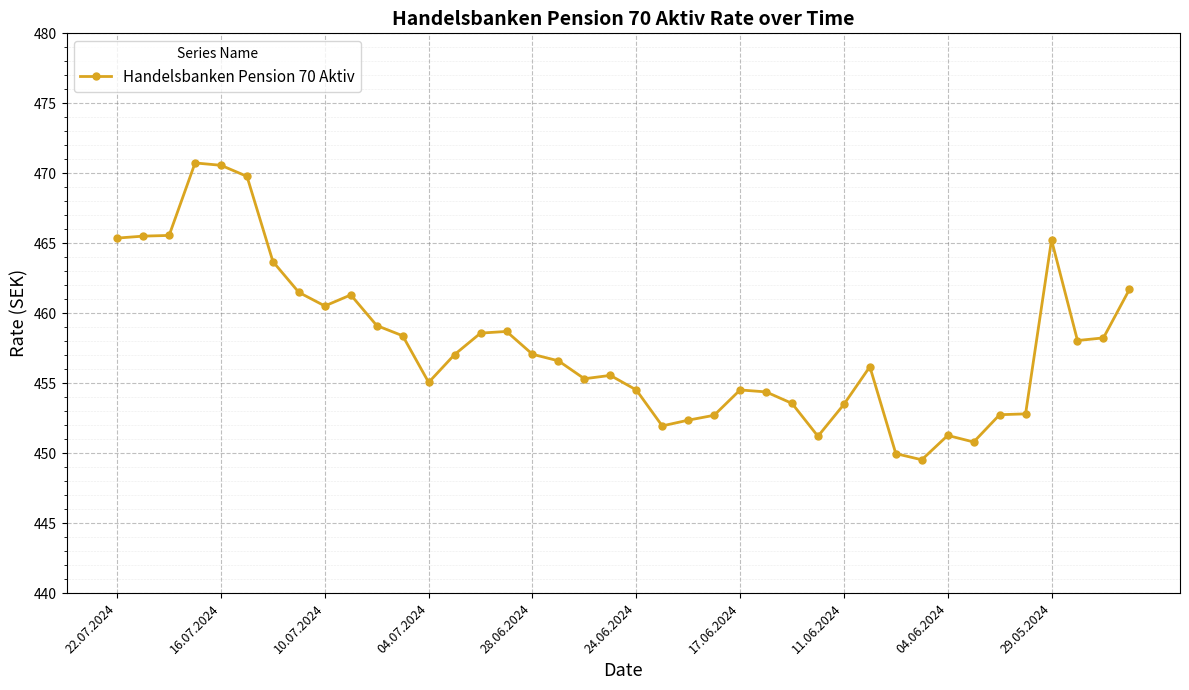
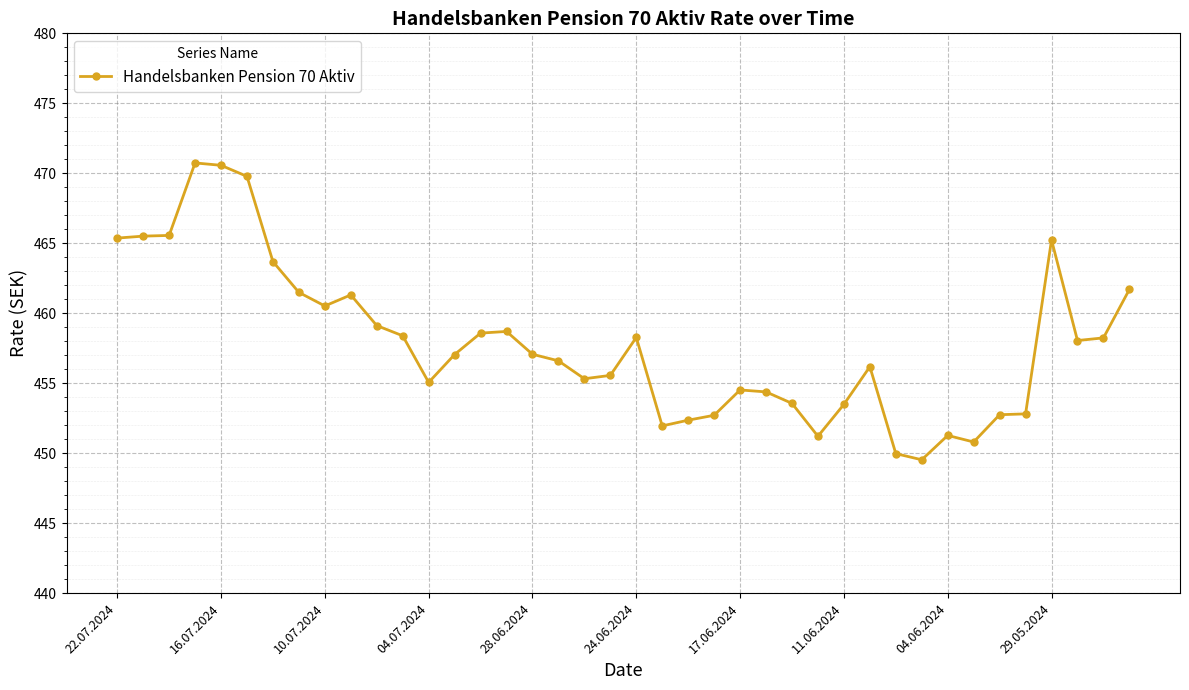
  {
    "22.07.2024": 465.4,
    "16.07.2024": 470.6,
    "10.07.2024": 460.5,
    "04.07.2024": 455.1,
    "28.06.2024": 457.1,
-   "24.06.2024": 454.5,
+   "24.06.2024": 458.3,
    "17.06.2024": 454.5,
    "11.06.2024": 453.5,
    "04.06.2024": 451.3,
    "29.05.2024": 465.2
  }
